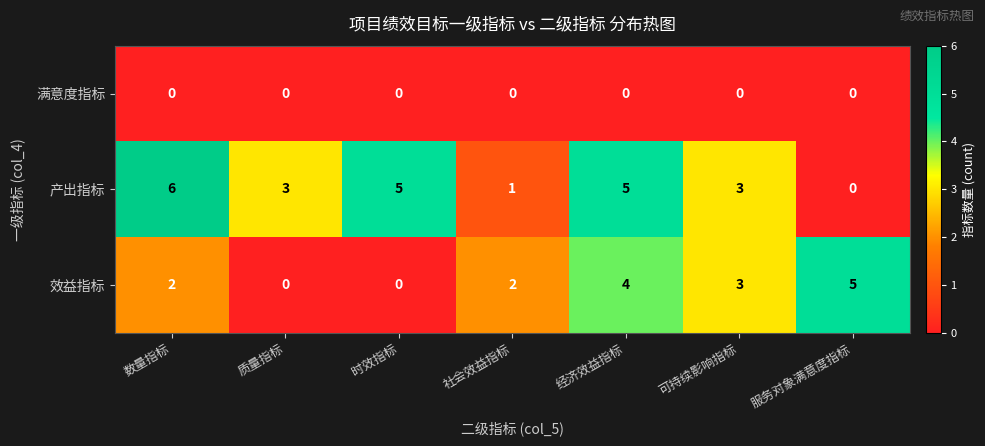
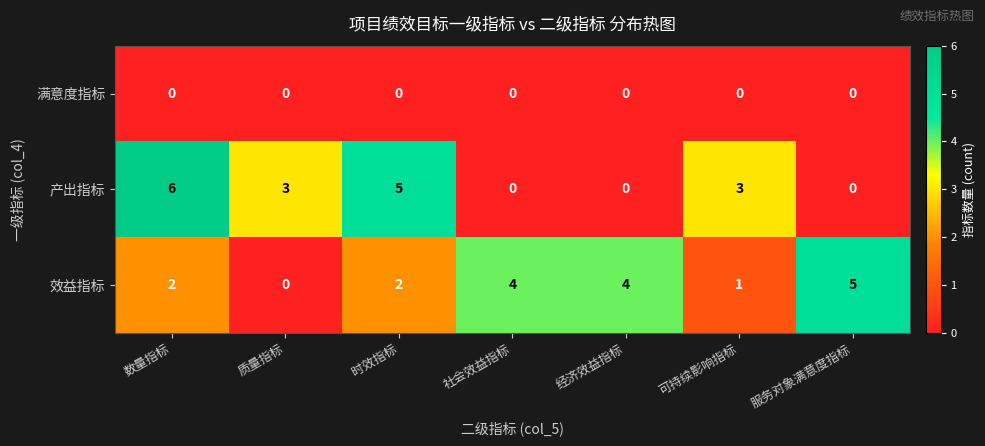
  {
    "满意度指标": {
      "数量指标": 0,
      "质量指标": 0,
      "时效指标": 0,
      "社会效益指标": 0,
      "经济效益指标": 0,
      "可持续影响指标": 0,
      "服务对象满意度指标": 0
    },
    "产出指标": {
      "数量指标": 6,
      "质量指标": 3,
      "时效指标": 5,
-     "社会效益指标": 1,
-     "经济效益指标": 5,
+     "社会效益指标": 0,
+     "经济效益指标": 0,
      "可持续影响指标": 3,
      "服务对象满意度指标": 0
    },
    "效益指标": {
      "数量指标": 2,
      "质量指标": 0,
-     "时效指标": 0,
-     "社会效益指标": 2,
+     "时效指标": 2,
+     "社会效益指标": 4,
      "经济效益指标": 4,
-     "可持续影响指标": 3,
+     "可持续影响指标": 1,
      "服务对象满意度指标": 5
    }
  }
